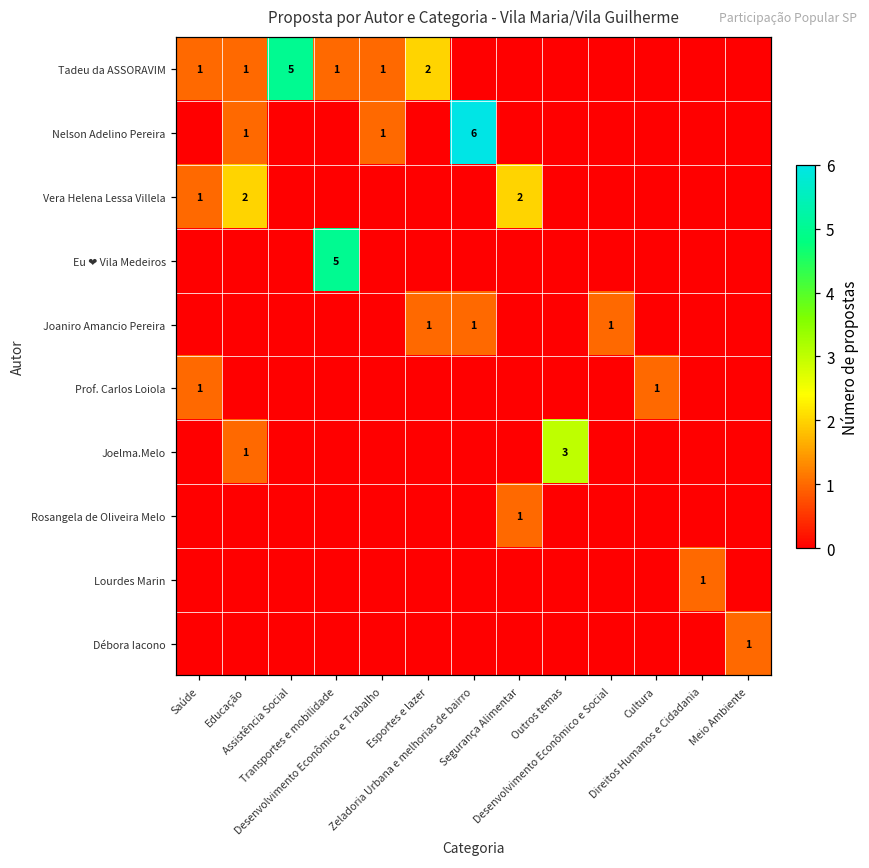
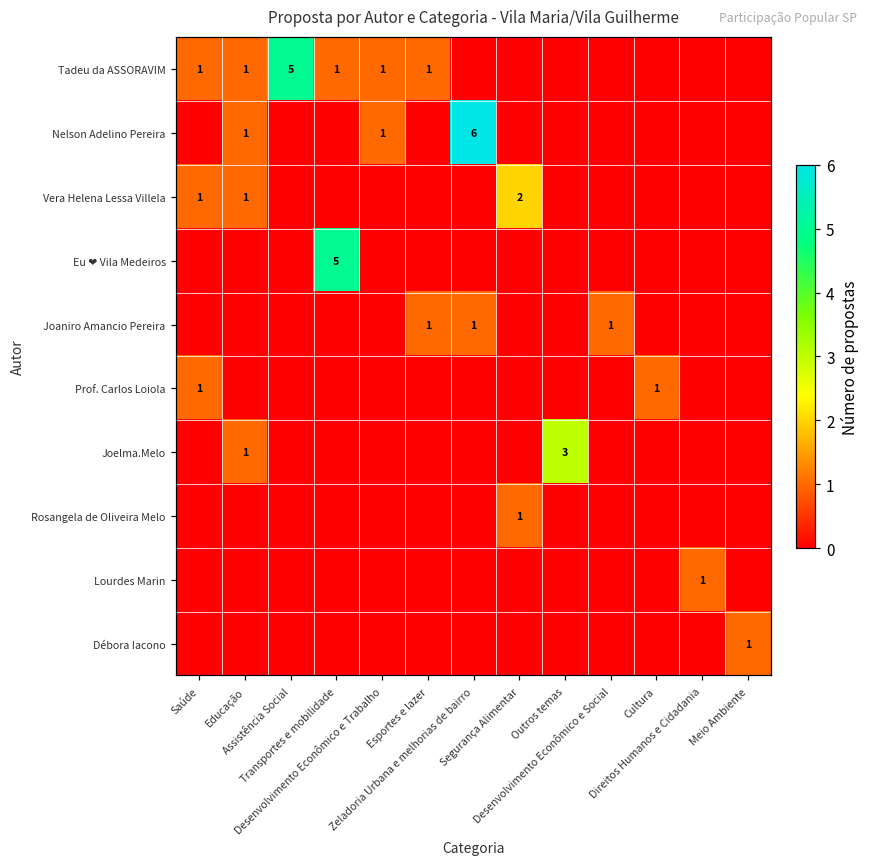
  {
    "Tadeu da ASSORAVIM": {
      "Saúde": 1,
      "Educação": 1,
      "Assistência Social": 5,
      "Transportes e mobilidade": 1,
      "Desenvolvimento Econômico e Trabalho": 1,
-     "Esportes e lazer": 2
+     "Esportes e lazer": 1
    },
    "Nelson Adelino Pereira": {
      "Educação": 1,
      "Desenvolvimento Econômico e Trabalho": 1,
      "Zeladoria Urbana e melhorias de bairro": 6
    },
    "Vera Helena Lessa Villela": {
      "Saúde": 1,
-     "Educação": 2,
+     "Educação": 1,
      "Segurança Alimentar": 2
    },
    "Eu ❤ Vila Medeiros": {
      "Transportes e mobilidade": 5
    },
    "Joaniro Amancio Pereira": {
      "Esportes e lazer": 1,
      "Zeladoria Urbana e melhorias de bairro": 1,
      "Desenvolvimento Econômico e Social": 1
    },
    "Prof. Carlos Loiola": {
      "Saúde": 1,
      "Cultura": 1
    },
    "Joelma.Melo": {
      "Educação": 1,
      "Outros temas": 3
    },
    "Rosangela de Oliveira Melo": {
      "Segurança Alimentar": 1
    },
    "Lourdes Marin": {
      "Direitos Humanos e Cidadania": 1
    },
    "Débora Iacono": {
      "Meio Ambiente": 1
    }
  }
